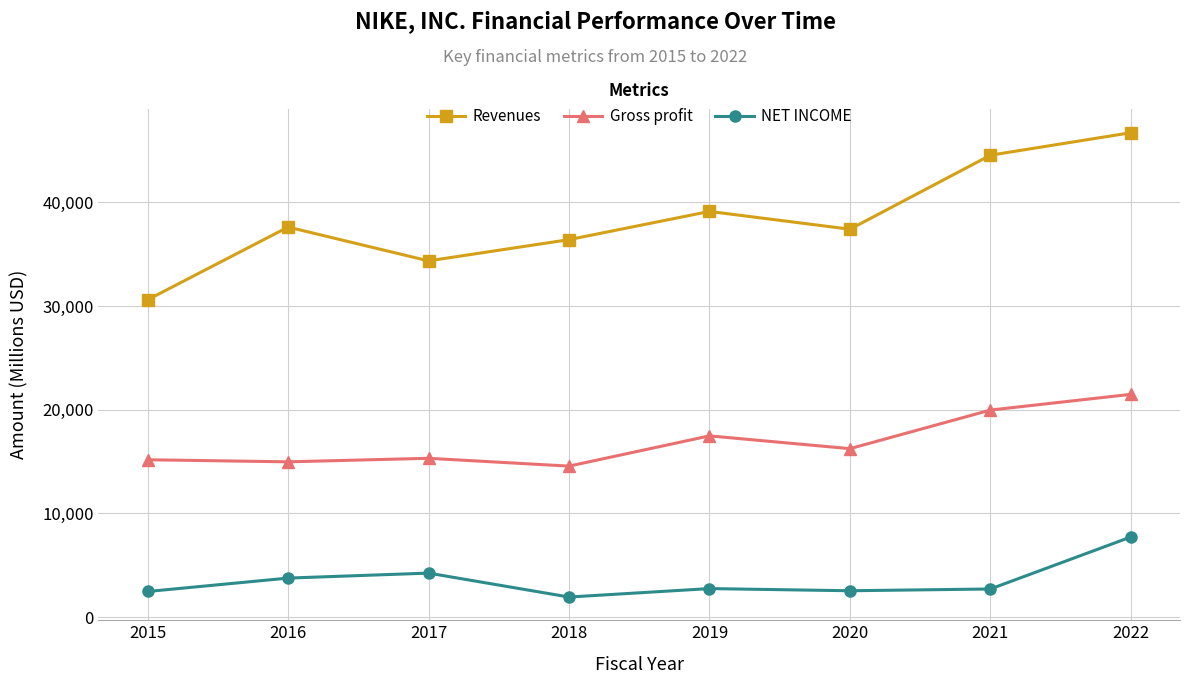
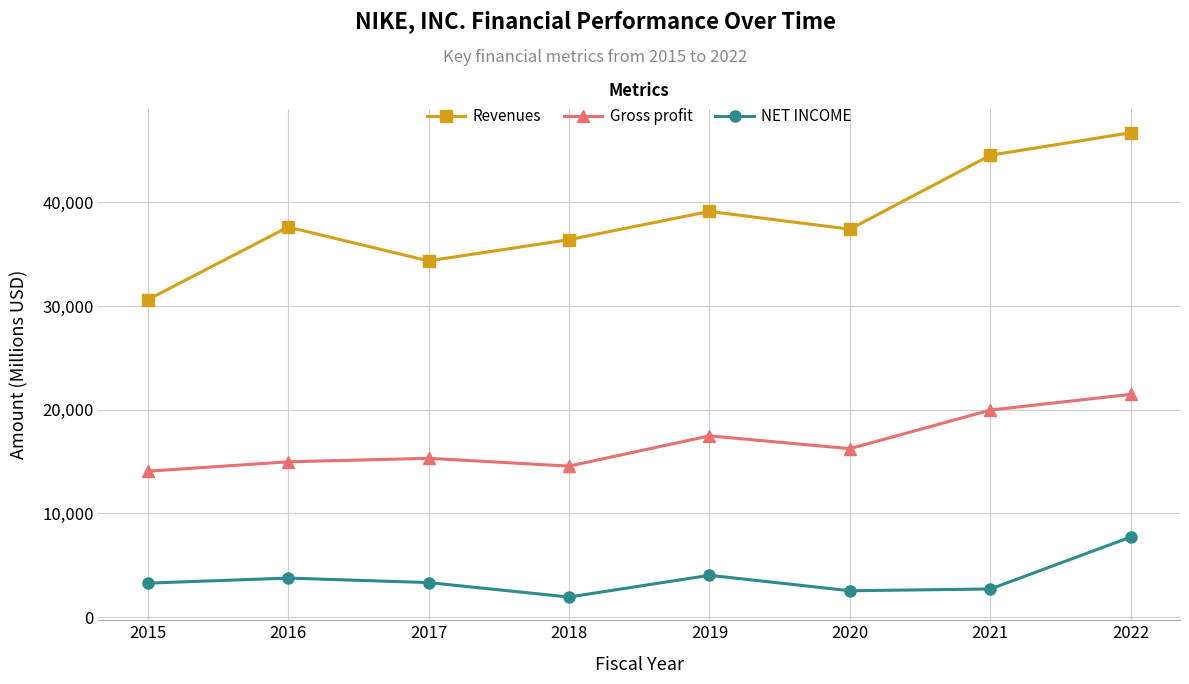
  {
    "Revenues": {
      "2015": "30,600",
      "2016": "37,600",
      "2017": "34,400",
      "2018": "36,400",
      "2019": "39,100",
      "2020": "37,400",
      "2021": "44,500",
      "2022": "46,700"
    },
    "Gross profit": {
-     "2015": "15,200",
+     "2015": "14,100",
      "2016": "15,000",
      "2017": "15,300",
      "2018": "14,600",
      "2019": "17,500",
      "2020": "16,200",
      "2021": "20,000",
      "2022": "21,500"
    },
    "NET INCOME": {
-     "2015": "2,500",
+     "2015": "3,300",
      "2016": "3,800",
-     "2017": "4,200",
+     "2017": "3,300",
      "2018": "1,900",
-     "2019": "2,700",
+     "2019": "4,000",
      "2020": "2,500",
      "2021": "2,700",
      "2022": "7,700"
    }
  }
